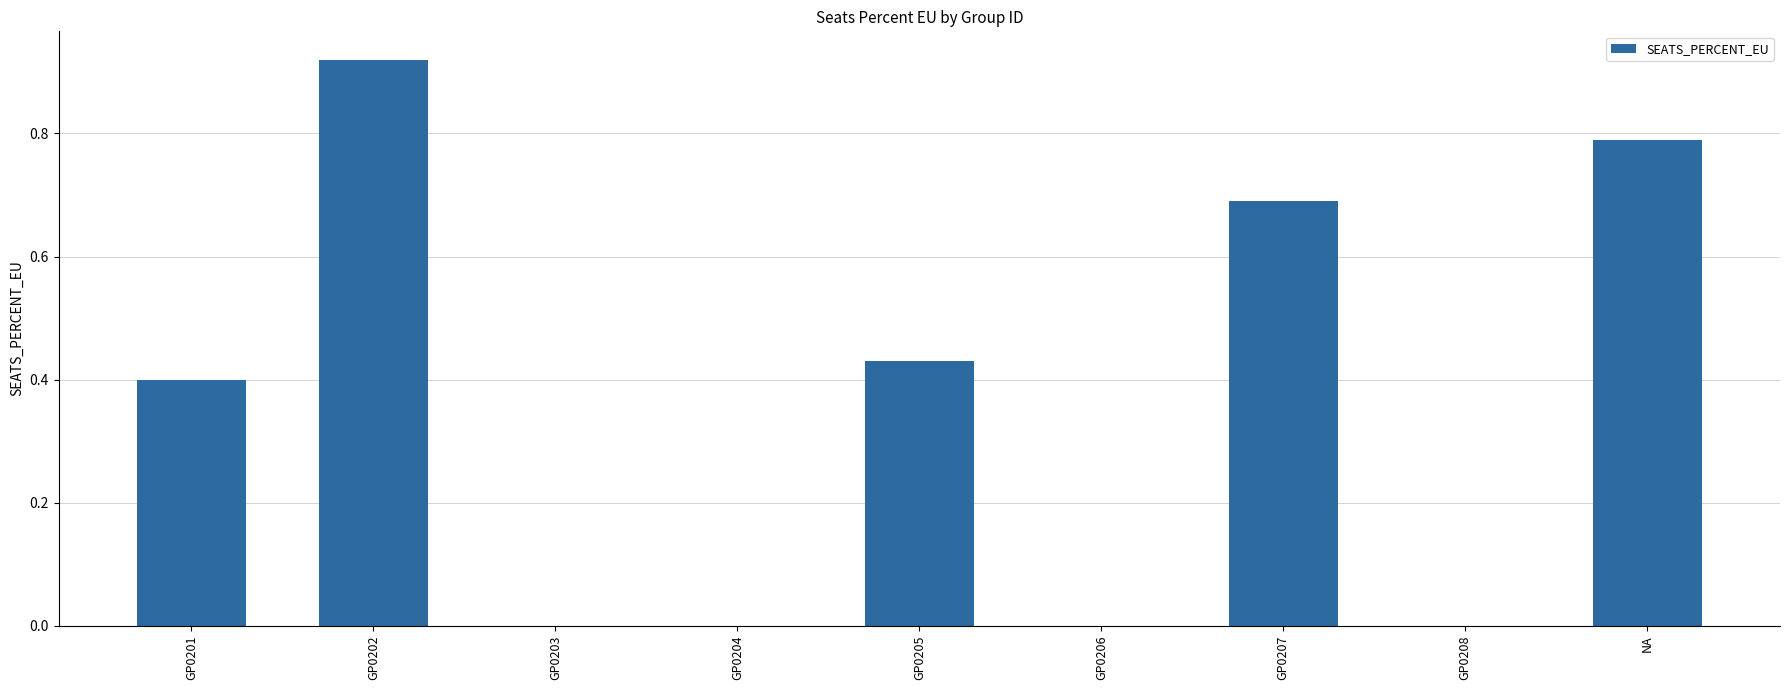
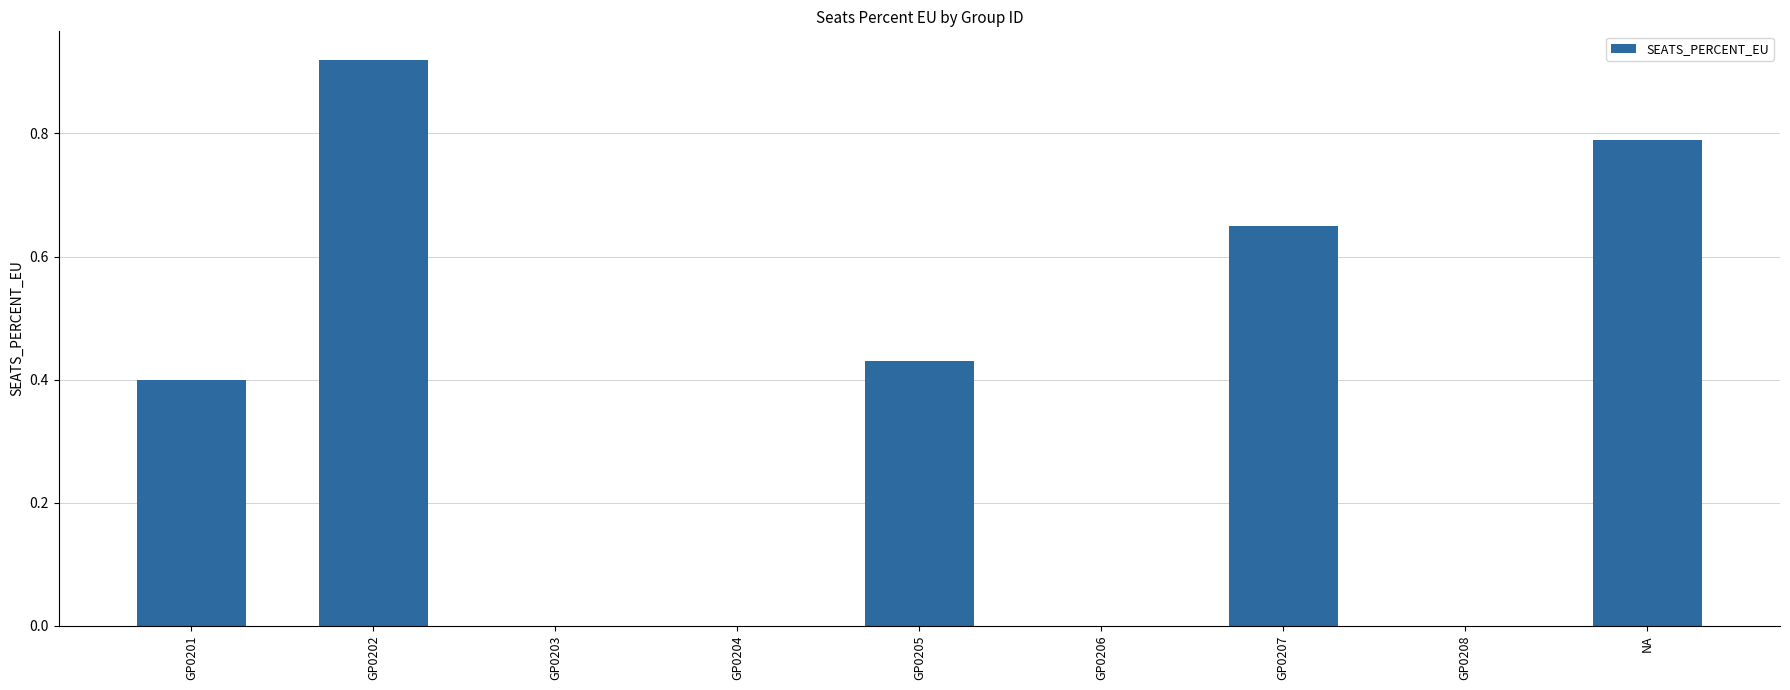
  {
    "GP0201": 0.40,
    "GP0202": 0.92,
    "GP0203": 0.00,
    "GP0204": 0.00,
    "GP0205": 0.43,
    "GP0206": 0.00,
-   "GP0207": 0.69,
+   "GP0207": 0.65,
    "GP0208": 0.00,
    "NA": 0.79
  }
